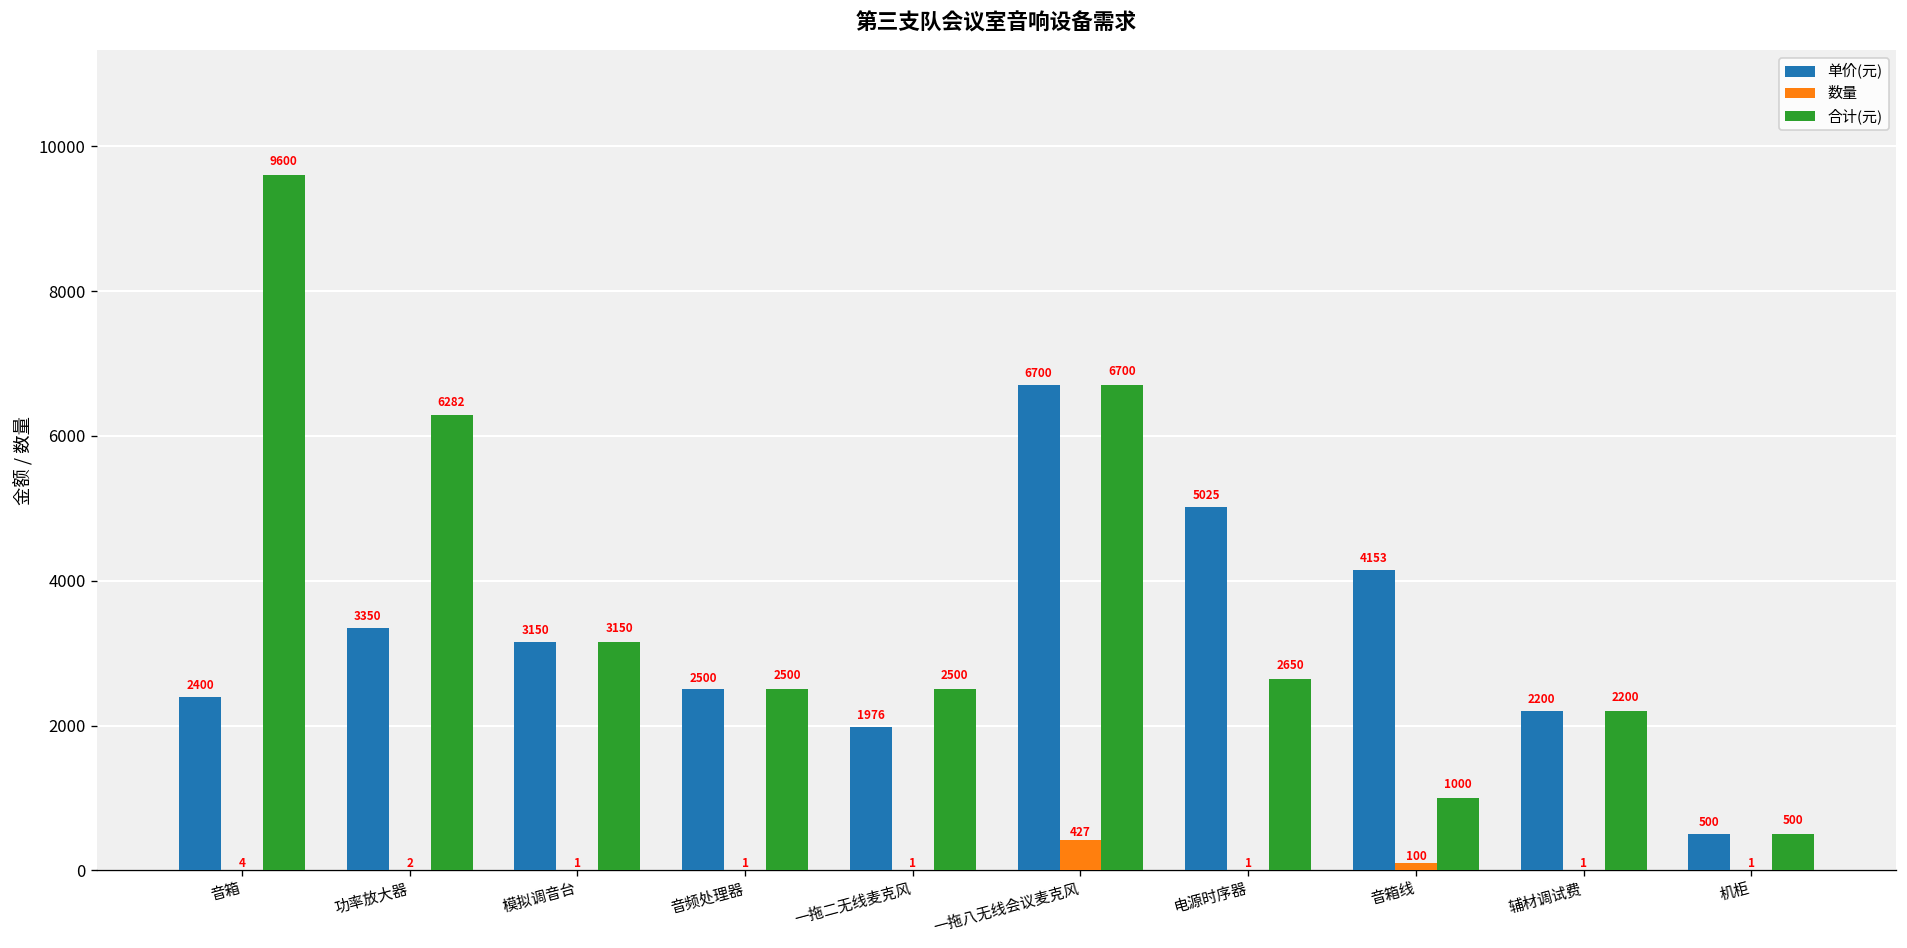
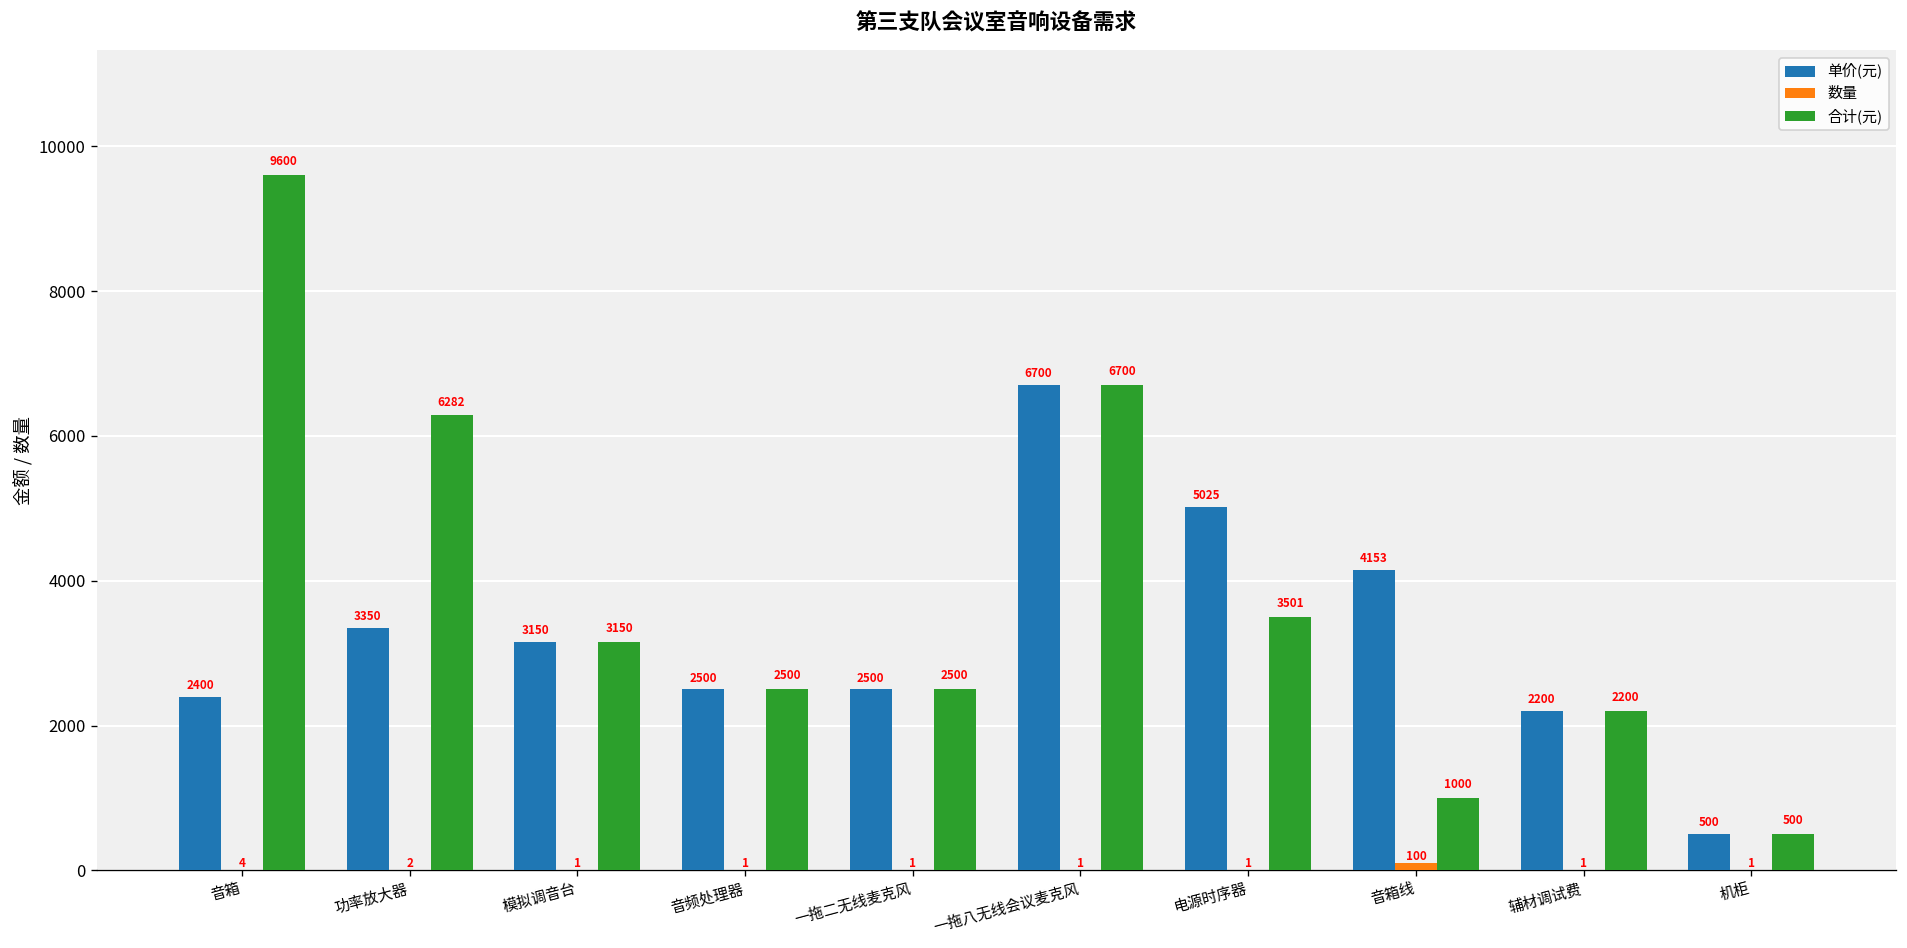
  {
    "单价(元)": {
      "音箱": 2400,
      "功率放大器": 3350,
      "模拟调音台": 3150,
      "音频处理器": 2500,
-     "一拖二无线麦克风": 1976,
+     "一拖二无线麦克风": 2500,
      "一拖八无线会议麦克风": 6700,
      "电源时序器": 5025,
      "音箱线": 4153,
      "辅材调试费": 2200,
      "机柜": 500
    },
    "数量": {
      "音箱": 4,
      "功率放大器": 2,
      "模拟调音台": 1,
      "音频处理器": 1,
      "一拖二无线麦克风": 1,
-     "一拖八无线会议麦克风": 427,
+     "一拖八无线会议麦克风": 1,
      "电源时序器": 1,
      "音箱线": 100,
      "辅材调试费": 1,
      "机柜": 1
    },
    "合计(元)": {
      "音箱": 9600,
      "功率放大器": 6282,
      "模拟调音台": 3150,
      "音频处理器": 2500,
      "一拖二无线麦克风": 2500,
      "一拖八无线会议麦克风": 6700,
-     "电源时序器": 2650,
+     "电源时序器": 3501,
      "音箱线": 1000,
      "辅材调试费": 2200,
      "机柜": 500
    }
  }
